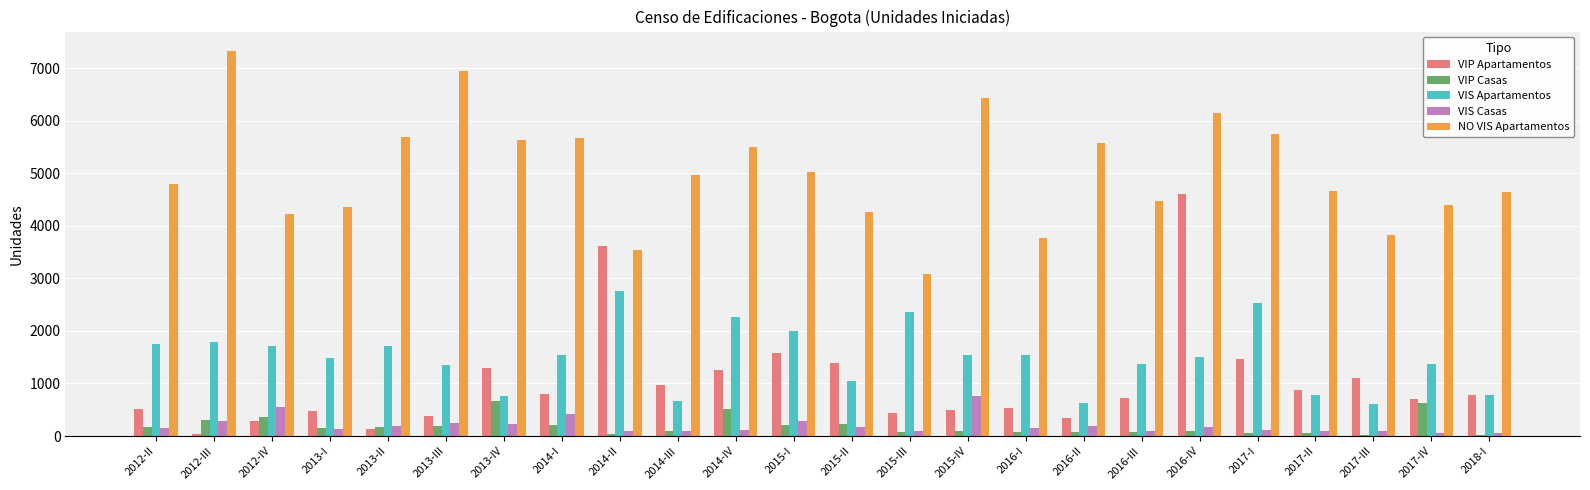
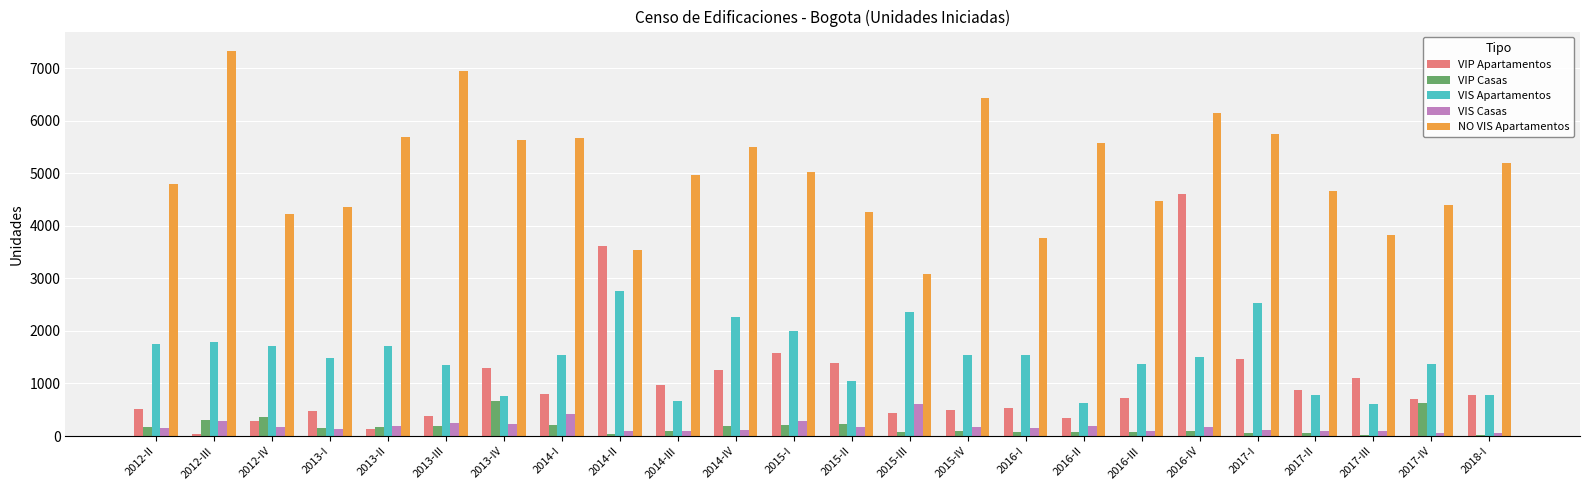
  {
    "VIP Apartamentos": {
      "2012-II": 500,
      "2012-III": 0,
      "2012-IV": 300,
      "2013-I": 500,
      "2013-II": 100,
      "2013-III": 400,
      "2013-IV": 1300,
      "2014-I": 800,
      "2014-II": 3600,
      "2014-III": 1000,
      "2014-IV": 1200,
      "2015-I": 1600,
      "2015-II": 1400,
      "2015-III": 400,
      "2015-IV": 500,
      "2016-I": 500,
      "2016-II": 300,
      "2016-III": 700,
      "2016-IV": 4600,
      "2017-I": 1500,
      "2017-II": 900,
      "2017-III": 1100,
      "2017-IV": 700,
      "2018-I": 800
    },
    "VIP Casas": {
      "2012-II": 200,
      "2012-III": 300,
      "2012-IV": 400,
      "2013-I": 200,
      "2013-II": 200,
      "2013-III": 200,
      "2013-IV": 700,
      "2014-I": 200,
      "2014-III": 100,
-     "2014-IV": 500,
+     "2014-IV": 200,
      "2015-I": 200,
      "2015-II": 200,
      "2015-III": 100,
      "2015-IV": 100,
      "2016-I": 100,
      "2016-II": 100,
      "2016-III": 100,
      "2016-IV": 100,
      "2017-I": 100,
      "2017-II": 100,
      "2017-IV": 600
    },
    "VIS Apartamentos": {
      "2012-II": 1800,
      "2012-III": 1800,
      "2012-IV": 1700,
      "2013-I": 1500,
      "2013-II": 1700,
      "2013-III": 1400,
      "2013-IV": 800,
      "2014-I": 1600,
      "2014-II": 2800,
      "2014-III": 700,
      "2014-IV": 2300,
      "2015-I": 2000,
      "2015-II": 1000,
      "2015-III": 2400,
      "2015-IV": 1500,
      "2016-I": 1500,
      "2016-II": 600,
      "2016-III": 1400,
      "2016-IV": 1500,
      "2017-I": 2500,
      "2017-II": 800,
      "2017-III": 600,
      "2017-IV": 1400,
      "2018-I": 800
    },
    "VIS Casas": {
      "2012-II": 100,
      "2012-III": 300,
-     "2012-IV": 600,
+     "2012-IV": 200,
      "2013-I": 100,
      "2013-II": 200,
      "2013-III": 200,
      "2013-IV": 200,
      "2014-I": 400,
      "2014-II": 100,
      "2014-III": 100,
      "2014-IV": 100,
      "2015-I": 300,
      "2015-II": 200,
-     "2015-III": 100,
-     "2015-IV": 800,
+     "2015-III": 600,
+     "2015-IV": 200,
      "2016-I": 200,
      "2016-II": 200,
      "2016-III": 100,
      "2016-IV": 200,
      "2017-I": 100,
      "2017-II": 100,
      "2017-III": 100,
      "2017-IV": 100,
      "2018-I": 0
    },
    "NO VIS Apartamentos": {
      "2012-II": 4800,
      "2012-III": 7300,
      "2012-IV": 4200,
      "2013-I": 4400,
      "2013-II": 5700,
      "2013-III": 6900,
      "2013-IV": 5600,
      "2014-I": 5700,
      "2014-II": 3500,
      "2014-III": 5000,
      "2014-IV": 5500,
      "2015-I": 5000,
      "2015-II": 4300,
      "2015-III": 3100,
      "2015-IV": 6400,
      "2016-I": 3800,
      "2016-II": 5600,
      "2016-III": 4500,
      "2016-IV": 6200,
      "2017-I": 5700,
      "2017-II": 4700,
      "2017-III": 3800,
      "2017-IV": 4400,
-     "2018-I": 4600
+     "2018-I": 5200
    }
  }
